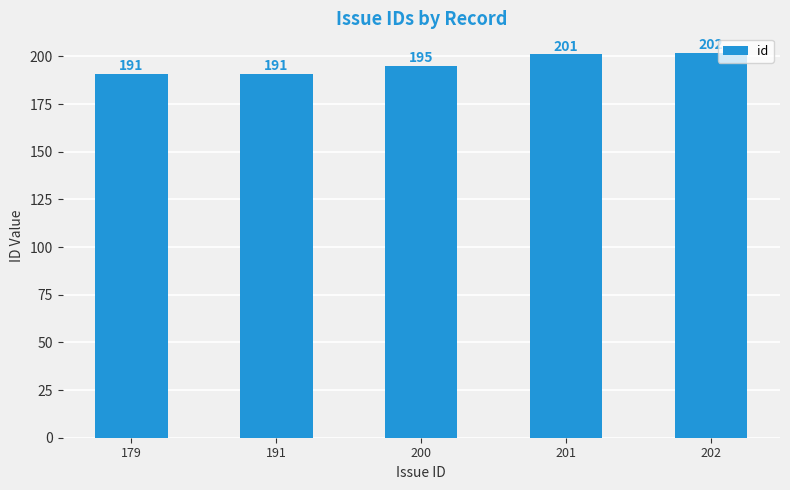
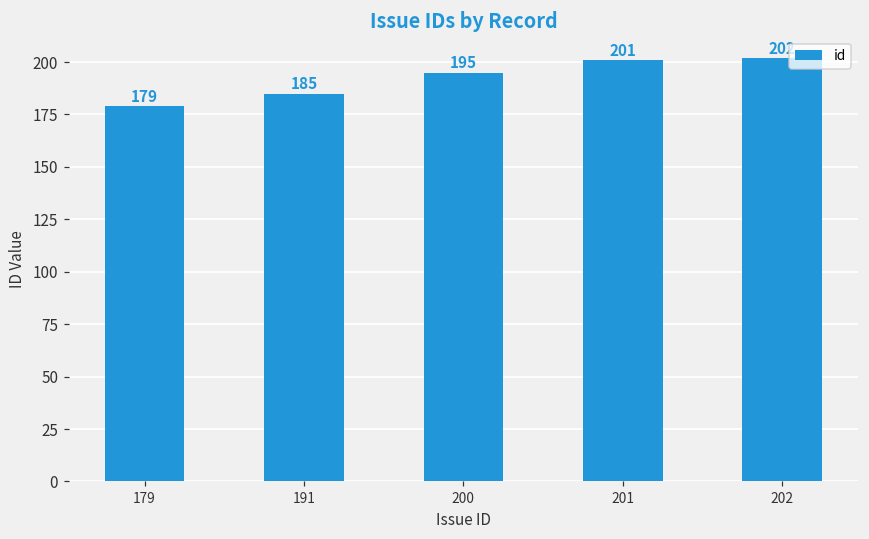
  {
-   "179": 191,
-   "191": 191,
+   "179": 179,
+   "191": 185,
    "200": 195,
    "201": 201
  }
